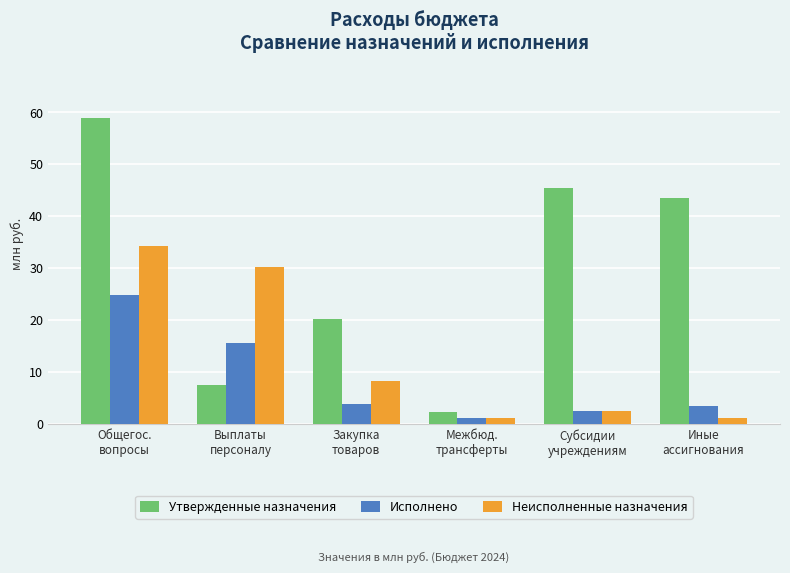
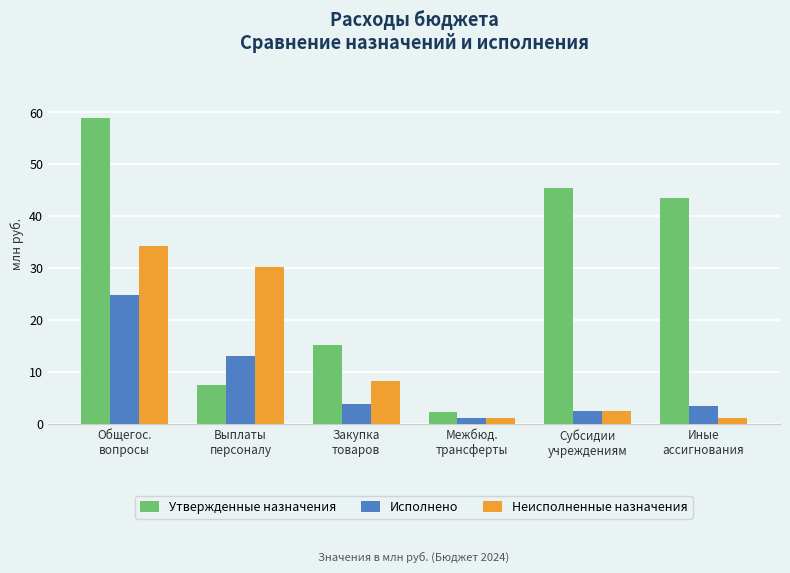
  {
    "Утвержденные назначения": {
      "Общегос. вопросы": 59,
      "Выплаты персоналу": 7,
-     "Закупка товаров": 20,
+     "Закупка товаров": 15,
      "Межбюд. трансферты": 2,
      "Субсидии учреждениям": 45,
      "Иные ассигнования": 43
    },
    "Исполнено": {
      "Общегос. вопросы": 25,
-     "Выплаты персоналу": 15,
+     "Выплаты персоналу": 13,
      "Закупка товаров": 4,
      "Межбюд. трансферты": 1,
      "Субсидии учреждениям": 2,
      "Иные ассигнования": 3
    },
    "Неисполненные назначения": {
      "Общегос. вопросы": 34,
      "Выплаты персоналу": 30,
      "Закупка товаров": 8,
      "Межбюд. трансферты": 1,
      "Субсидии учреждениям": 2,
      "Иные ассигнования": 1
    }
  }
